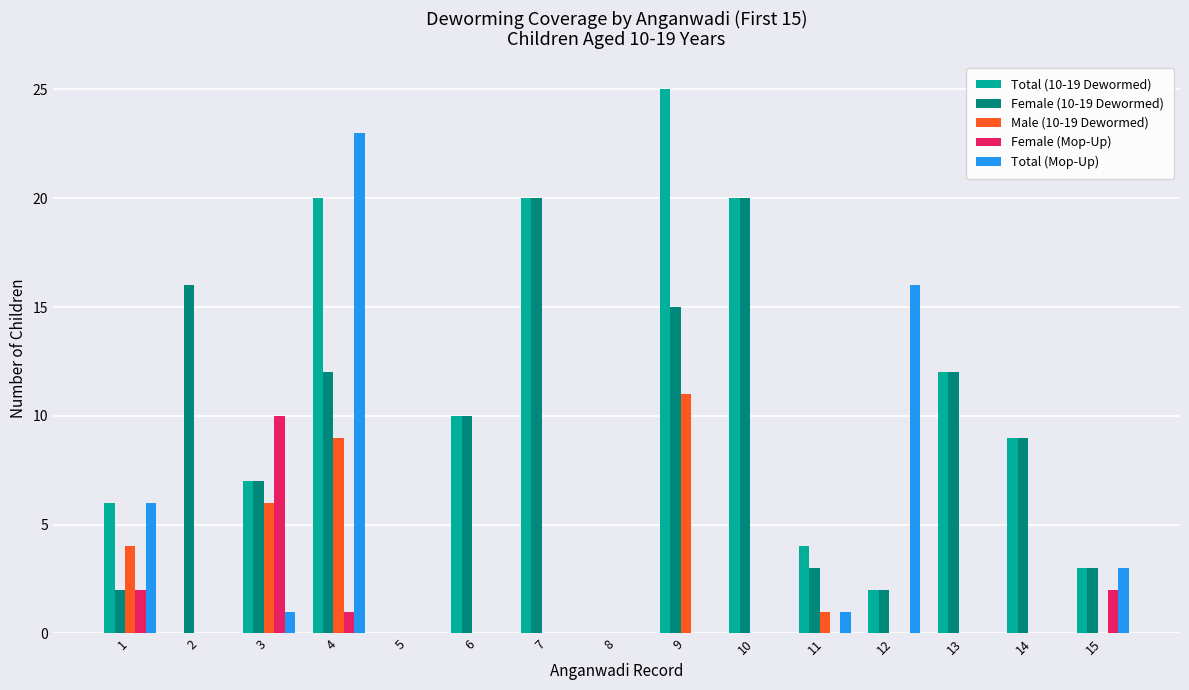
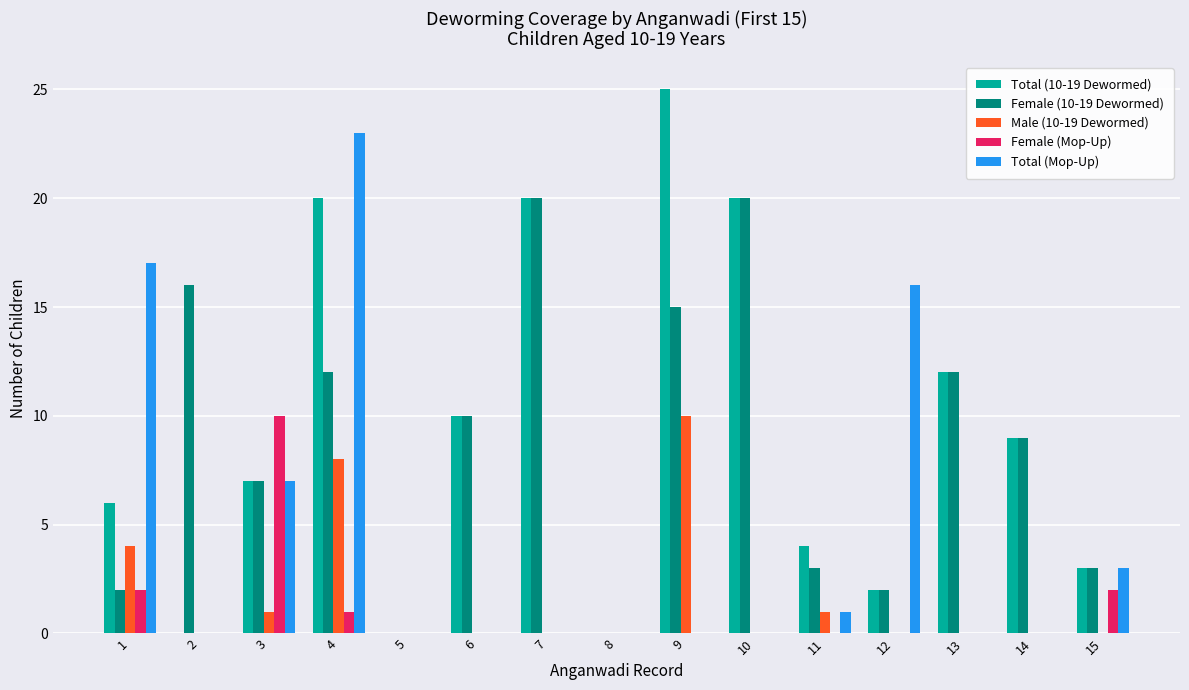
  {
    "Male (10-19 Dewormed)": {
      "1": 4,
      "2": 0,
-     "3": 6,
-     "4": 9,
+     "3": 1,
+     "4": 8,
      "5": 0,
      "6": 0,
      "7": 0,
      "8": 0,
-     "9": 11,
+     "9": 10,
      "10": 0,
      "11": 1,
      "12": 0,
      "13": 0,
      "14": 0,
      "15": 0
    },
    "Female (Mop-Up)": {
      "1": 2,
      "2": 0,
      "3": 10,
      "4": 1,
      "5": 0,
      "6": 0,
      "7": 0,
      "8": 0,
      "9": 0,
      "10": 0,
      "11": 0,
      "12": 0,
      "13": 0,
      "14": 0,
      "15": 2
    },
    "Total (Mop-Up)": {
-     "1": 6,
+     "1": 17,
      "2": 0,
-     "3": 1,
+     "3": 7,
      "4": 23,
      "5": 0,
      "6": 0,
      "7": 0,
      "8": 0,
      "9": 0,
      "10": 0,
      "11": 1,
      "12": 16,
      "13": 0,
      "14": 0,
      "15": 3
    }
  }
